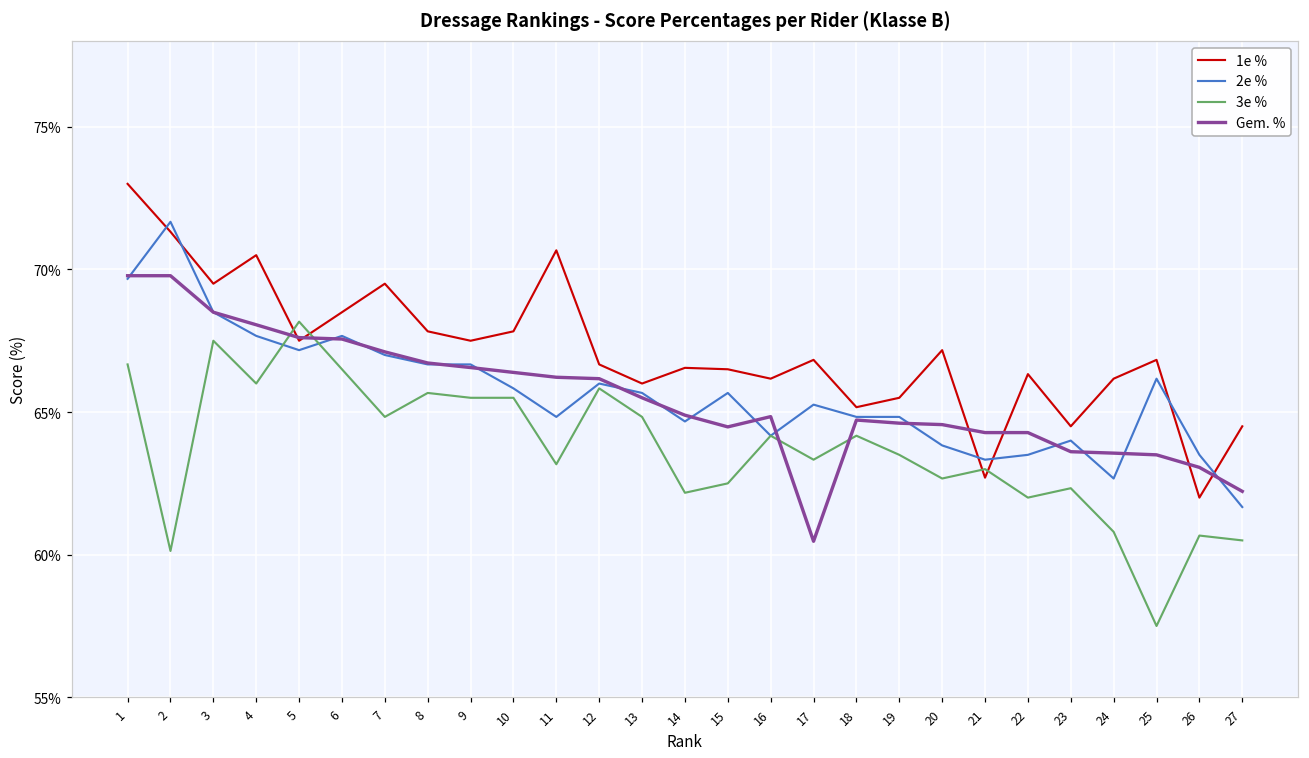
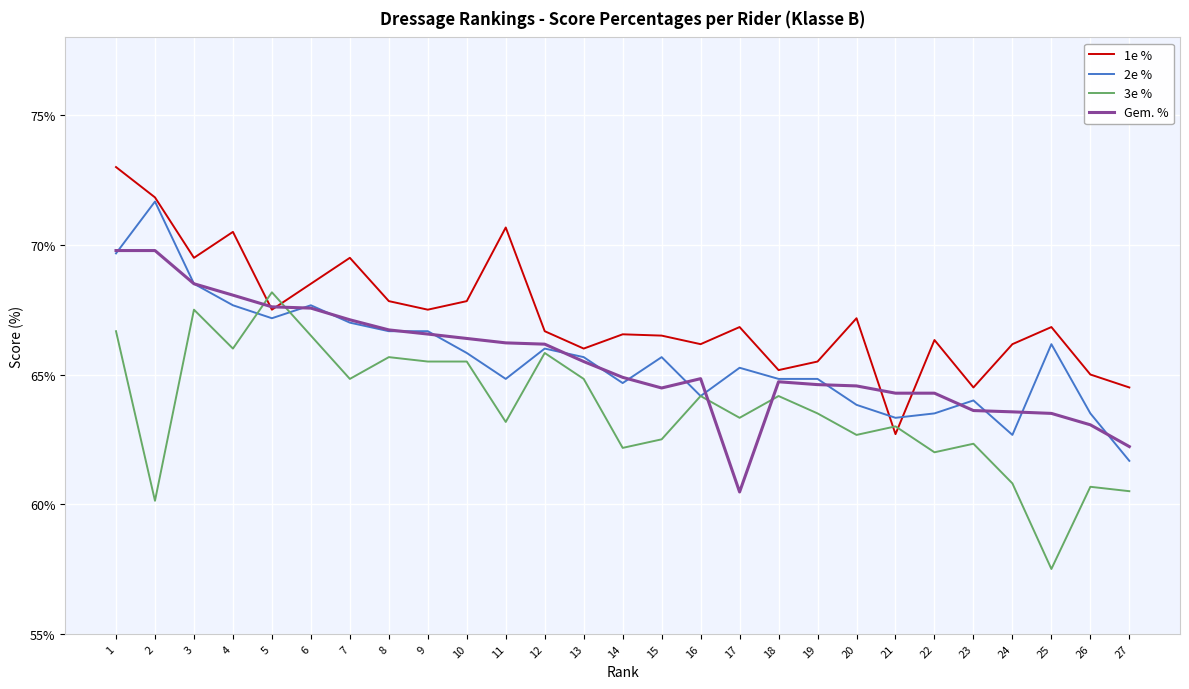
  {
    "1e %": {
      "1": "73.0%",
-     "2": "71.3%",
+     "2": "71.8%",
      "3": "69.5%",
      "4": "70.5%",
      "5": "67.5%",
      "6": "68.5%",
      "7": "69.5%",
      "8": "67.8%",
      "9": "67.5%",
      "10": "67.8%",
      "11": "70.7%",
      "12": "66.7%",
      "13": "66.0%",
      "14": "66.6%",
      "15": "66.5%",
      "16": "66.2%",
      "17": "66.8%",
      "18": "65.2%",
      "19": "65.5%",
      "20": "67.2%",
      "21": "62.7%",
      "22": "66.3%",
      "23": "64.5%",
      "24": "66.2%",
      "25": "66.8%",
-     "26": "62%",
+     "26": "65%",
      "27": "64.5%"
    },
    "2e %": {
      "1": "69.7%",
      "2": "71.7%",
      "4": "67.7%",
      "5": "67.2%",
      "6": "67.7%",
      "7": "67.0%",
      "9": "66.7%",
      "10": "65.8%",
      "11": "64.8%",
      "12": "66.0%",
      "13": "65.7%",
      "14": "64.7%",
      "15": "65.7%",
      "17": "65.3%",
      "18": "64.8%",
      "19": "64.8%",
      "20": "63.8%",
      "21": "63.3%",
      "22": "63.5%",
      "23": "64.0%",
      "24": "62.7%",
      "25": "66.2%",
      "26": "63.5%",
      "27": "61.7%"
    },
    "3e %": {
      "1": "66.7%",
      "2": "60.1%",
      "3": "67.5%",
      "4": "66.0%",
      "5": "68.2%",
      "6": "66.5%",
      "7": "64.8%",
      "8": "65.7%",
      "9": "65.5%",
      "10": "65.5%",
      "11": "63.2%",
      "12": "65.8%",
      "13": "64.8%",
      "14": "62.2%",
      "15": "62.5%",
      "17": "63.3%",
      "18": "64.2%",
      "19": "63.5%",
      "20": "62.7%",
      "21": "63.0%",
      "22": "62.0%",
      "23": "62.3%",
      "24": "60.8%",
      "25": "57.5%",
      "26": "60.7%",
      "27": "60.5%"
    },
    "Gem. %": {
      "1": "69.8%",
      "2": "69.8%",
      "4": "68.1%",
      "5": "67.6%",
      "6": "67.6%",
      "7": "67.1%",
      "9": "66.6%",
      "10": "66.4%",
      "11": "66.2%",
      "12": "66.2%",
      "13": "65.5%",
      "14": "64.9%",
      "15": "64.5%",
      "16": "64.8%",
      "17": "60.5%",
      "18": "64.7%",
      "19": "64.6%",
      "20": "64.6%",
      "21": "64.3%",
      "22": "64.3%",
      "23": "63.6%",
      "24": "63.6%",
      "25": "63.5%",
      "26": "63.1%",
      "27": "62.2%"
    }
  }
